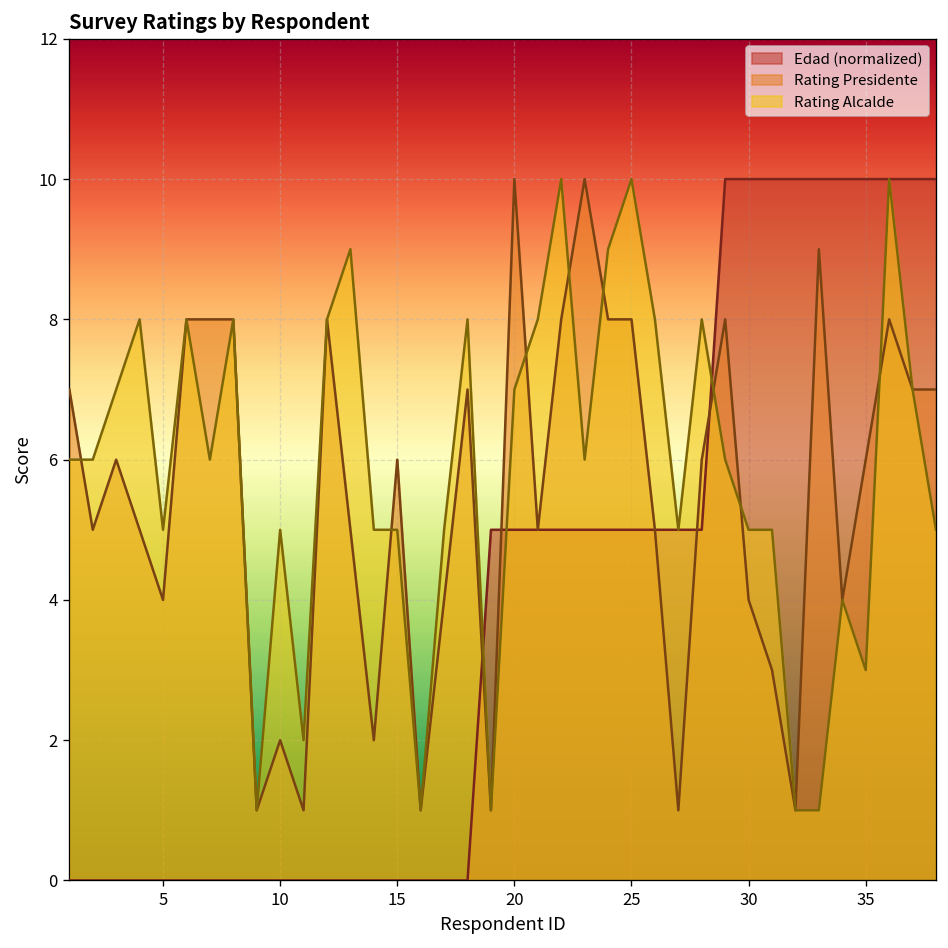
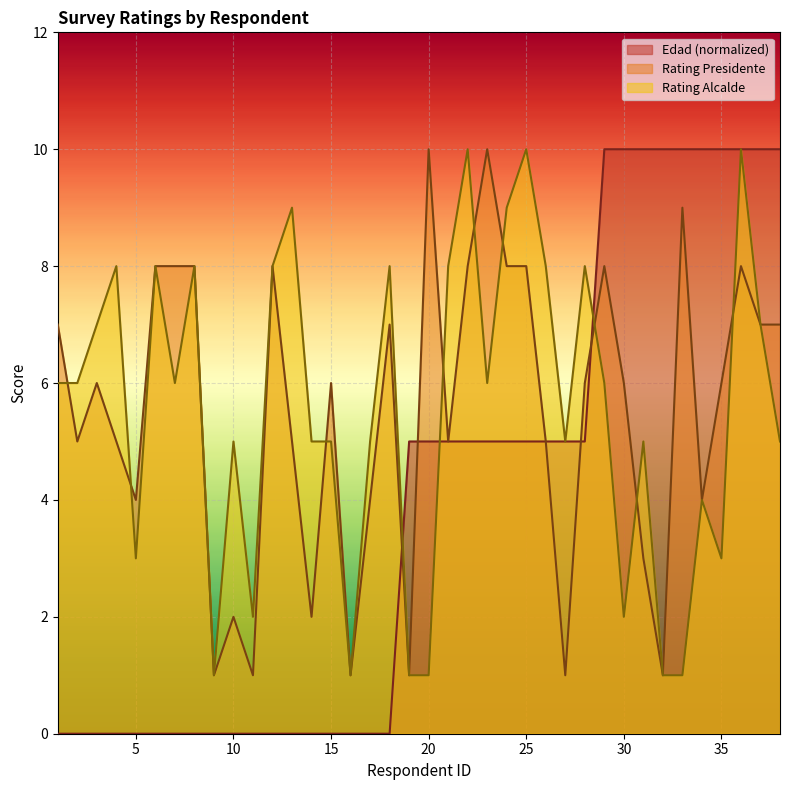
  {
    "Edad (normalized)": {
      "5": 0,
      "10": 0,
      "15": 0,
      "20": 5,
      "25": 5,
      "30": 10,
      "35": 10
    },
    "Rating Presidente": {
      "5": 4,
      "10": 2,
      "15": 6,
      "20": 10,
      "25": 8,
-     "30": 4,
+     "30": 6,
      "35": 6
    },
    "Rating Alcalde": {
-     "5": 5,
+     "5": 3,
      "10": 5,
      "15": 5,
-     "20": 7,
+     "20": 1,
      "25": 10,
-     "30": 5,
+     "30": 2,
      "35": 3
    }
  }
